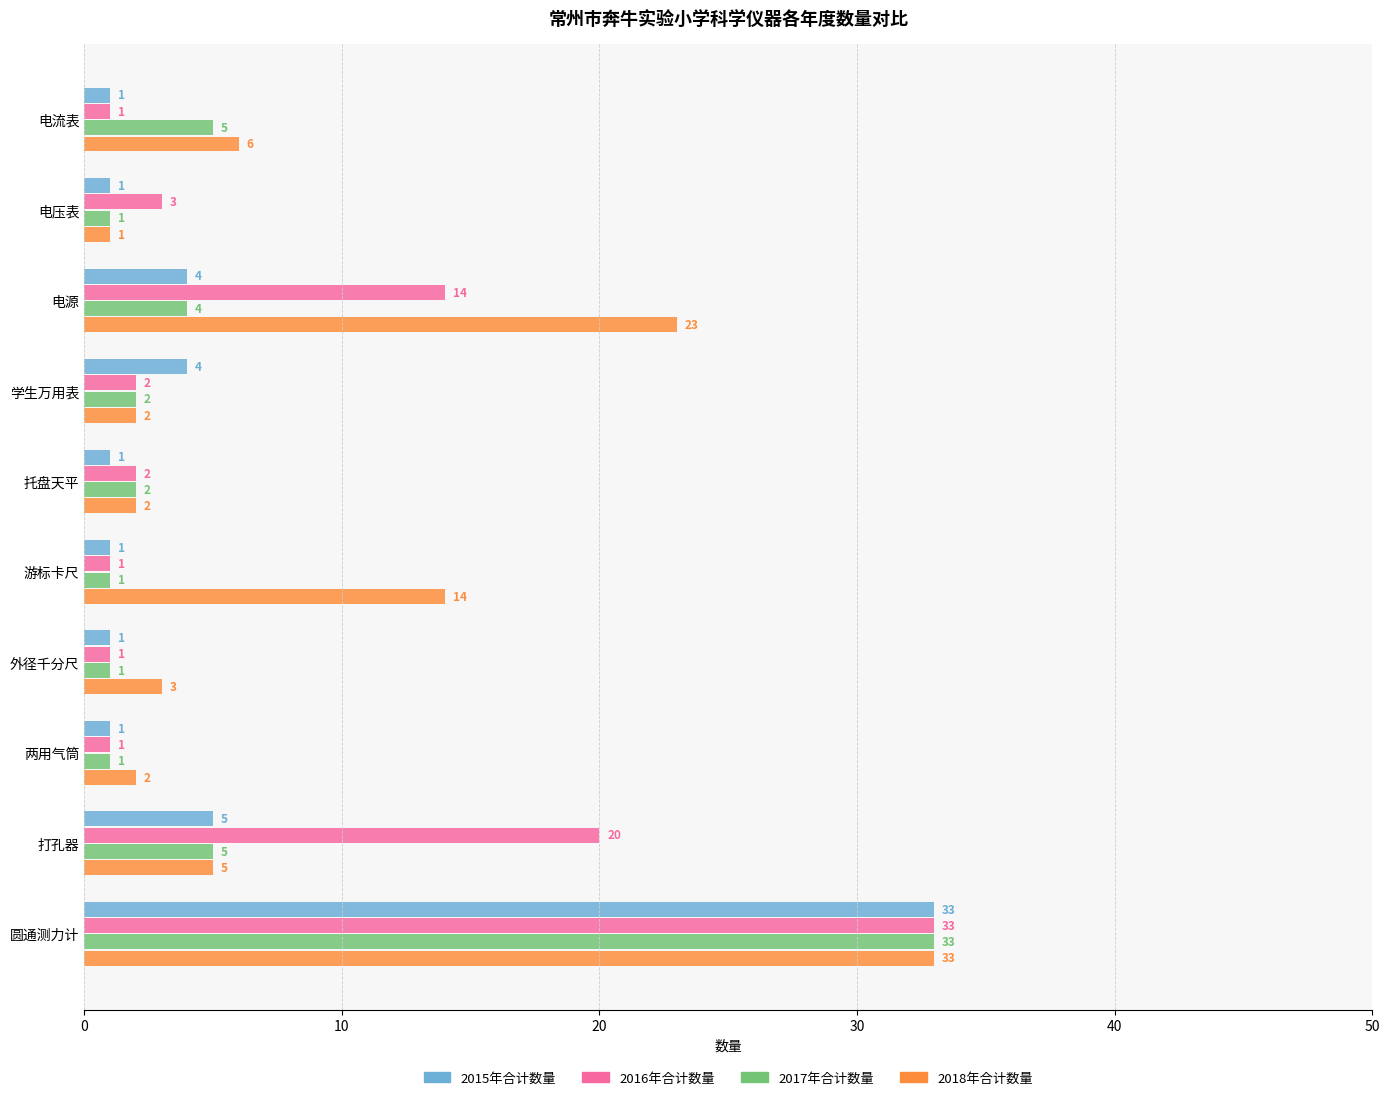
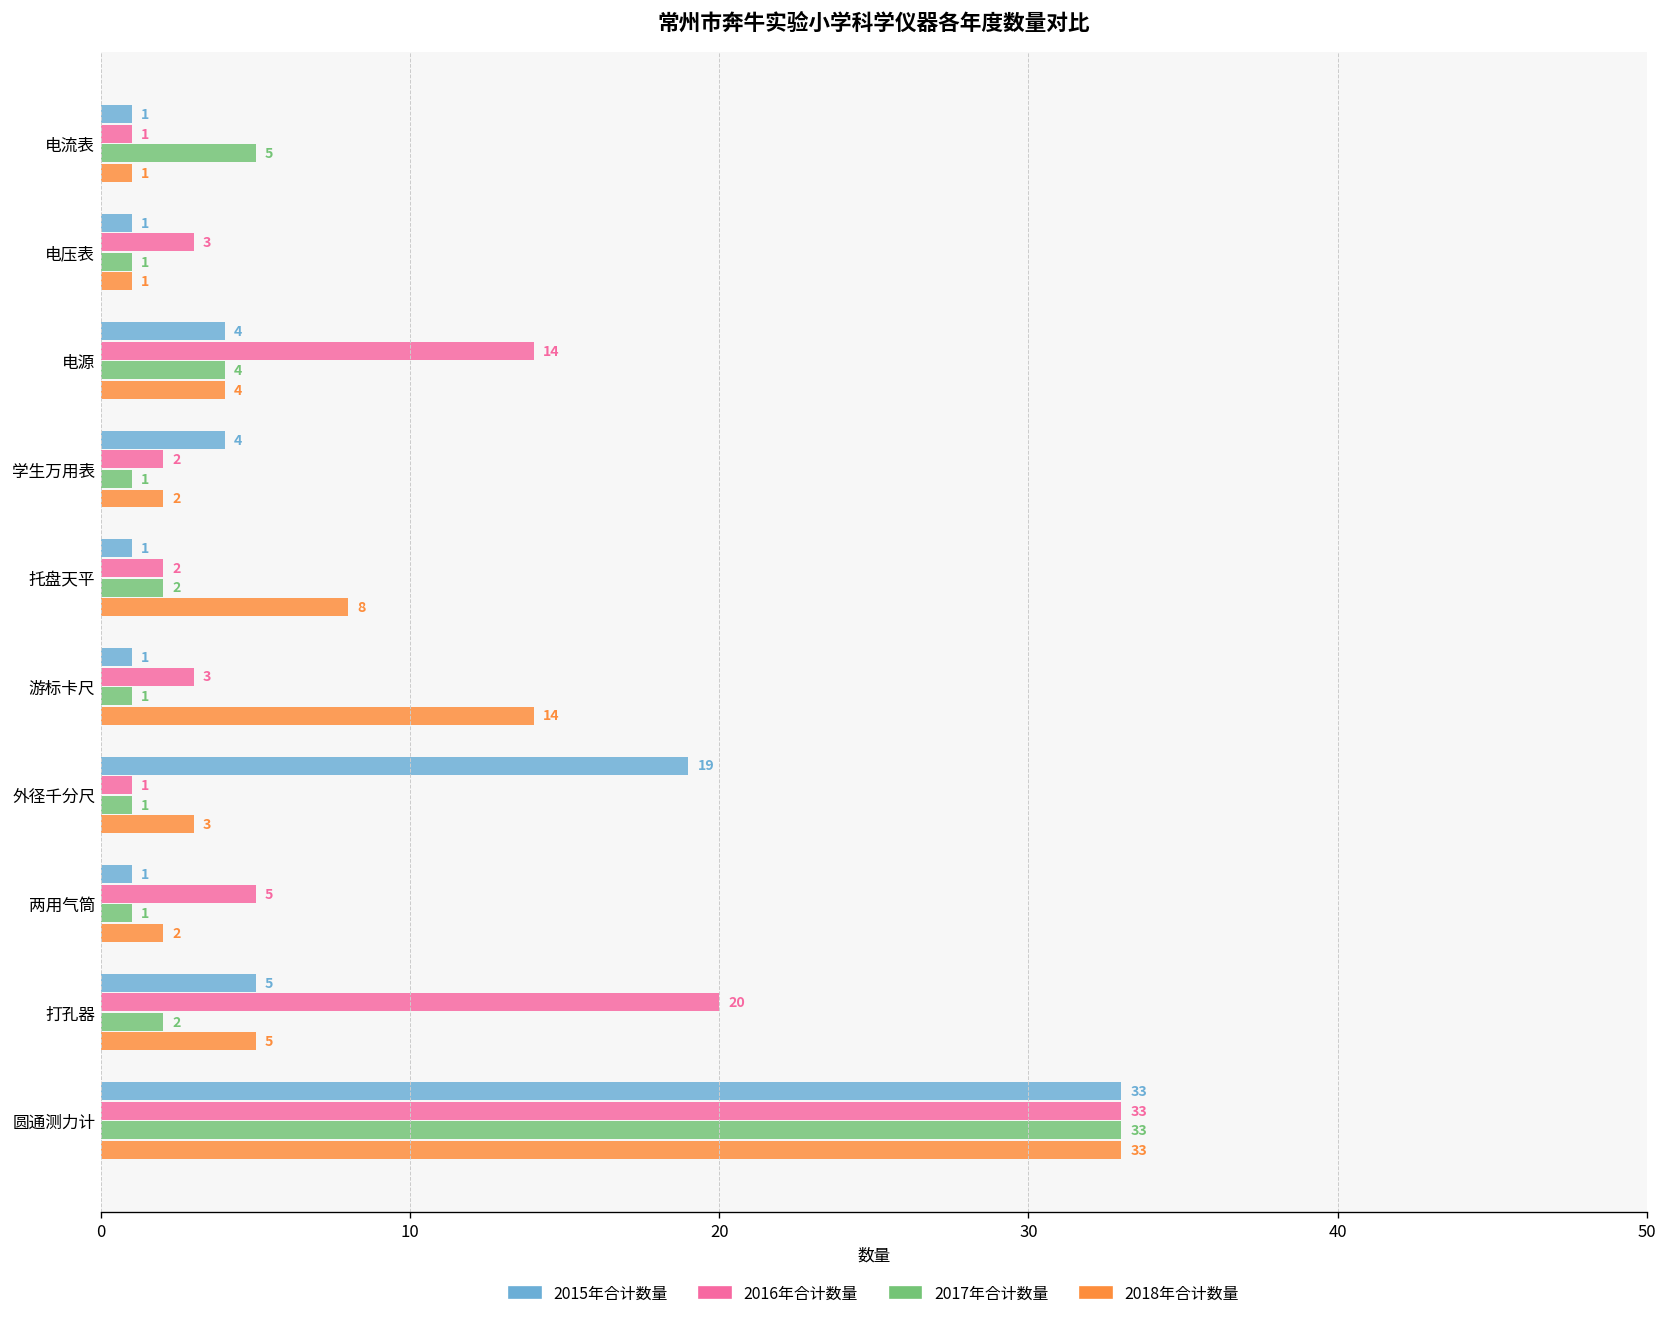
  {
    "2015年合计数量": {
      "电流表": 1,
      "电压表": 1,
      "电源": 4,
      "学生万用表": 4,
      "托盘天平": 1,
      "游标卡尺": 1,
-     "外径千分尺": 1,
+     "外径千分尺": 19,
      "两用气筒": 1,
      "打孔器": 5,
      "圆通测力计": 33
    },
    "2016年合计数量": {
      "电流表": 1,
      "电压表": 3,
      "电源": 14,
      "学生万用表": 2,
      "托盘天平": 2,
-     "游标卡尺": 1,
+     "游标卡尺": 3,
      "外径千分尺": 1,
-     "两用气筒": 1,
+     "两用气筒": 5,
      "打孔器": 20,
      "圆通测力计": 33
    },
    "2017年合计数量": {
      "电流表": 5,
      "电压表": 1,
      "电源": 4,
-     "学生万用表": 2,
+     "学生万用表": 1,
      "托盘天平": 2,
      "游标卡尺": 1,
      "外径千分尺": 1,
      "两用气筒": 1,
-     "打孔器": 5,
+     "打孔器": 2,
      "圆通测力计": 33
    },
    "2018年合计数量": {
-     "电流表": 6,
+     "电流表": 1,
      "电压表": 1,
-     "电源": 23,
+     "电源": 4,
      "学生万用表": 2,
-     "托盘天平": 2,
+     "托盘天平": 8,
      "游标卡尺": 14,
      "外径千分尺": 3,
      "两用气筒": 2,
      "打孔器": 5,
      "圆通测力计": 33
    }
  }
